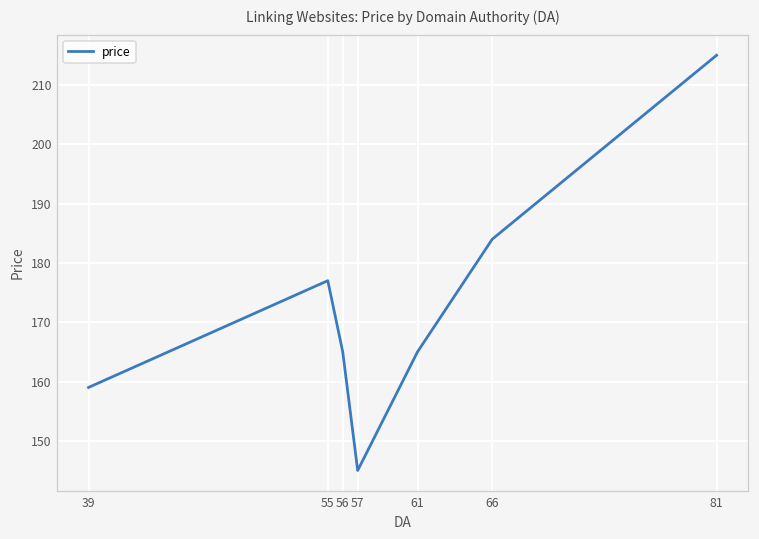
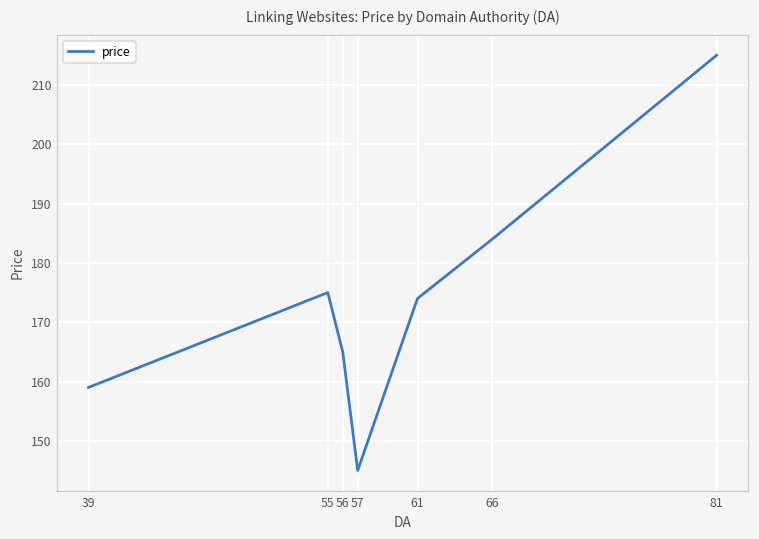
  {
    "39": 159,
-   "55": 177,
+   "55": 175,
    "56": 165,
    "57": 145,
-   "61": 165,
+   "61": 174,
    "66": 184,
    "81": 215
  }
